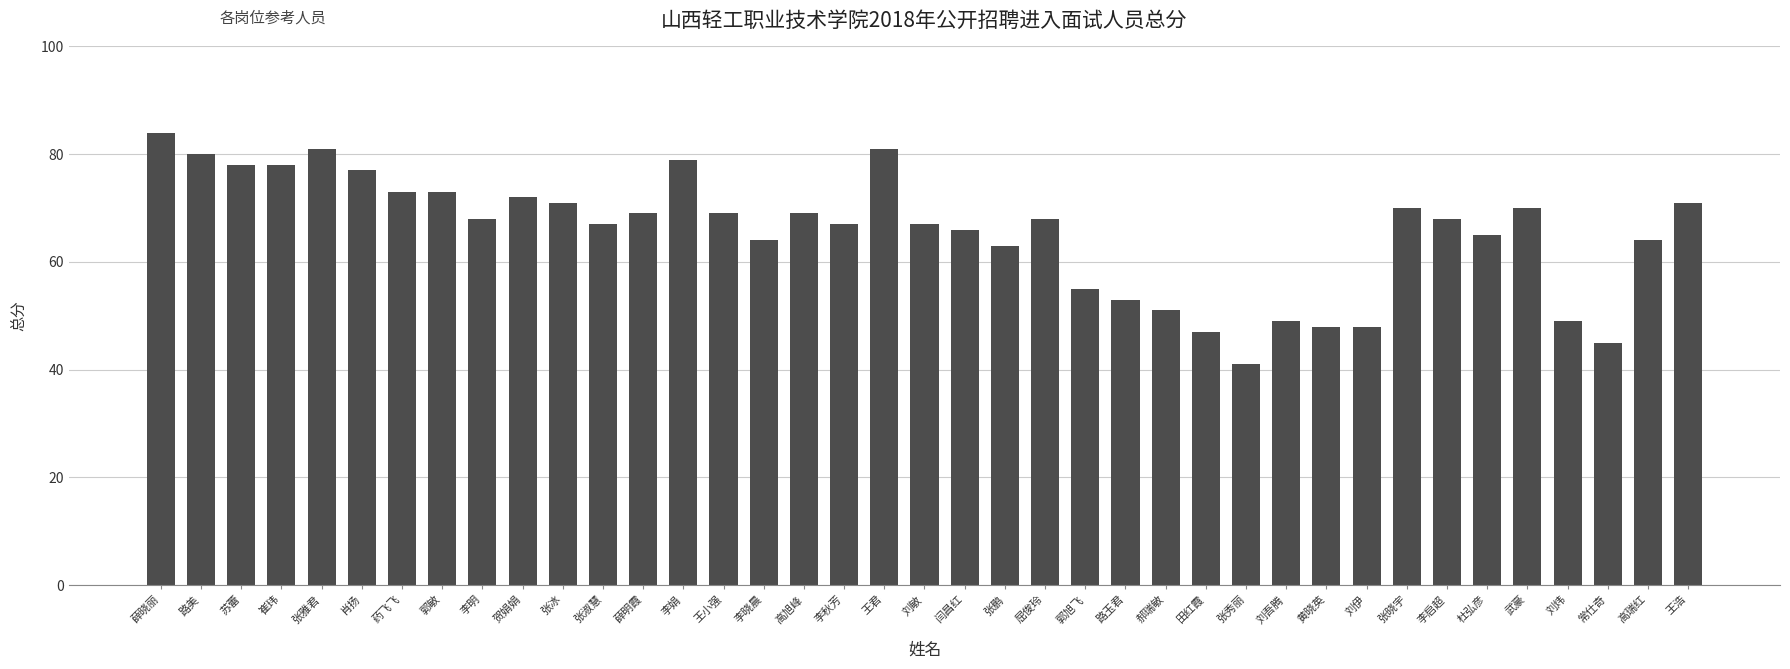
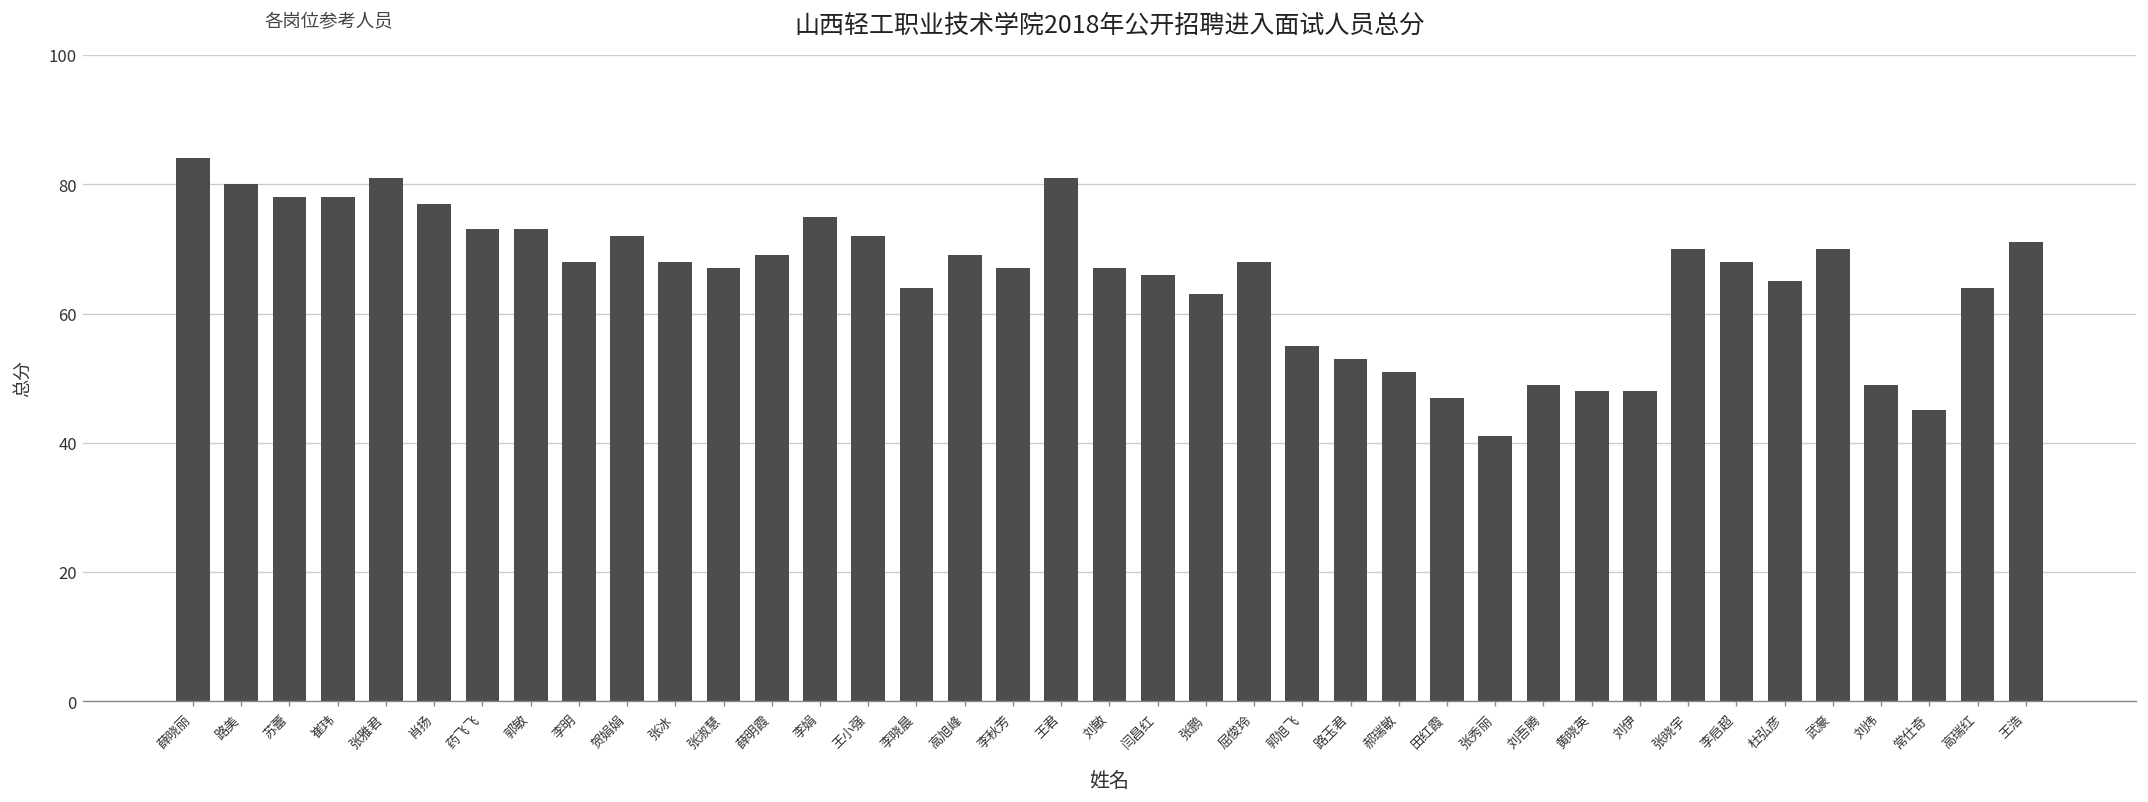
  {
    "薛晓丽": 84,
    "路美": 80,
    "苏蕾": 78,
    "崔玮": 78,
    "张雅君": 81,
    "肖扬": 77,
    "药飞飞": 73,
    "郭敏": 73,
    "李明": 68,
    "贺娟娟": 72,
-   "张冰": 71,
+   "张冰": 68,
    "张淑慧": 67,
    "薛明霞": 69,
-   "李娟": 79,
-   "王小强": 69,
+   "李娟": 75,
+   "王小强": 72,
    "李晓晨": 64,
    "高旭峰": 69,
    "李秋芳": 67,
    "王君": 81,
    "刘敏": 67,
    "闫昌红": 66,
    "张鹏": 63,
    "屈俊玲": 68,
    "郭旭飞": 55,
    "路玉君": 53,
    "郝瑞敏": 51,
    "田红霞": 47,
    "张秀丽": 41,
    "刘吾腾": 49,
    "黄晓英": 48,
    "刘伊": 48,
    "张晓宇": 70,
    "李启超": 68,
    "杜弘彦": 65,
    "武豪": 70,
    "刘炜": 49,
    "常仕奇": 45,
    "高瑞红": 64,
    "王浩": 71
  }
